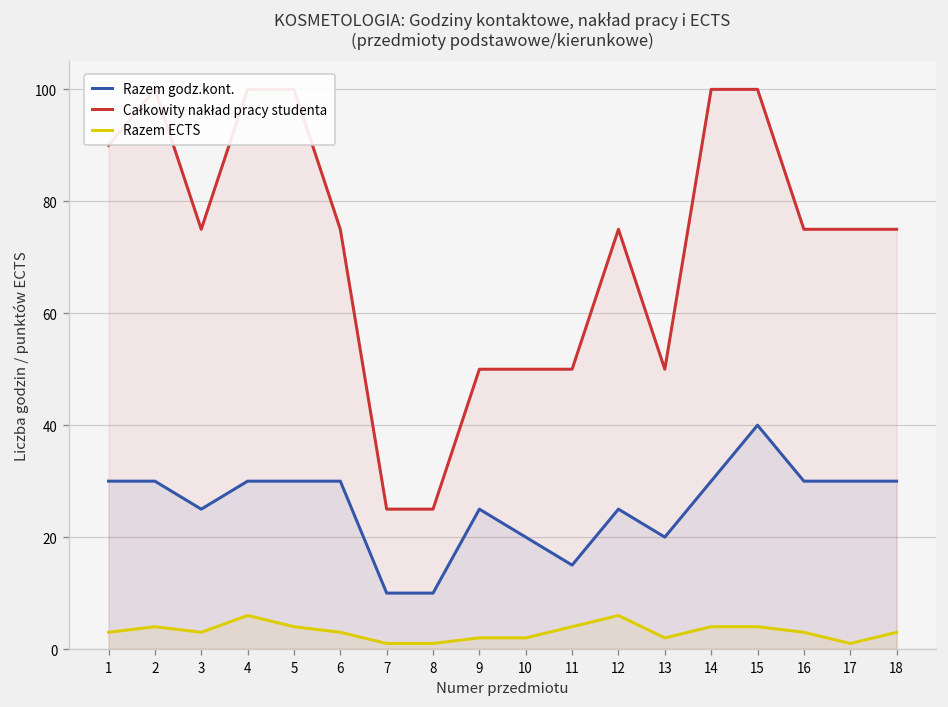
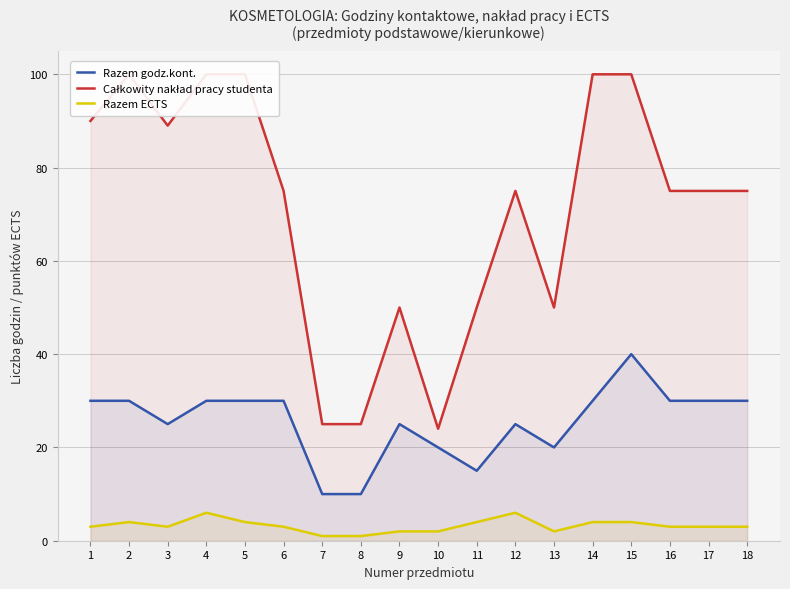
  {
    "Razem godz.kont.": {
      "1": 30,
      "2": 30,
      "3": 25,
      "4": 30,
      "5": 30,
      "6": 30,
      "7": 10,
      "8": 10,
      "9": 25,
      "10": 20,
      "11": 15,
      "12": 25,
      "13": 20,
      "14": 30,
      "15": 40,
      "16": 30,
      "17": 30,
      "18": 30
    },
    "Całkowity nakład pracy studenta": {
      "1": 90,
-     "3": 75,
+     "3": 89,
      "6": 75,
      "7": 25,
      "8": 25,
      "9": 50,
-     "10": 50,
+     "10": 24,
      "11": 50,
      "12": 75,
      "13": 50,
      "14": 100,
      "15": 100,
      "16": 75,
      "17": 75,
      "18": 75
    },
    "Razem ECTS": {
      "1": 3,
      "2": 4,
      "3": 3,
      "4": 6,
      "5": 4,
      "6": 3,
      "7": 1,
      "8": 1,
      "9": 2,
      "10": 2,
      "11": 4,
      "12": 6,
      "13": 2,
      "14": 4,
      "15": 4,
      "16": 3,
-     "17": 1,
+     "17": 3,
      "18": 3
    }
  }
